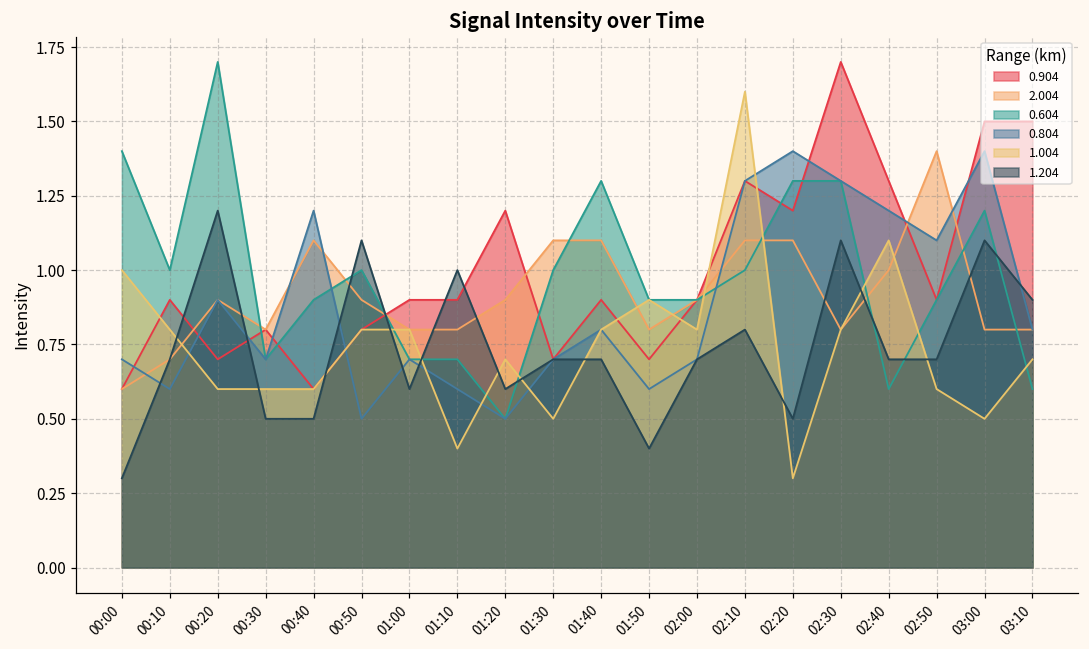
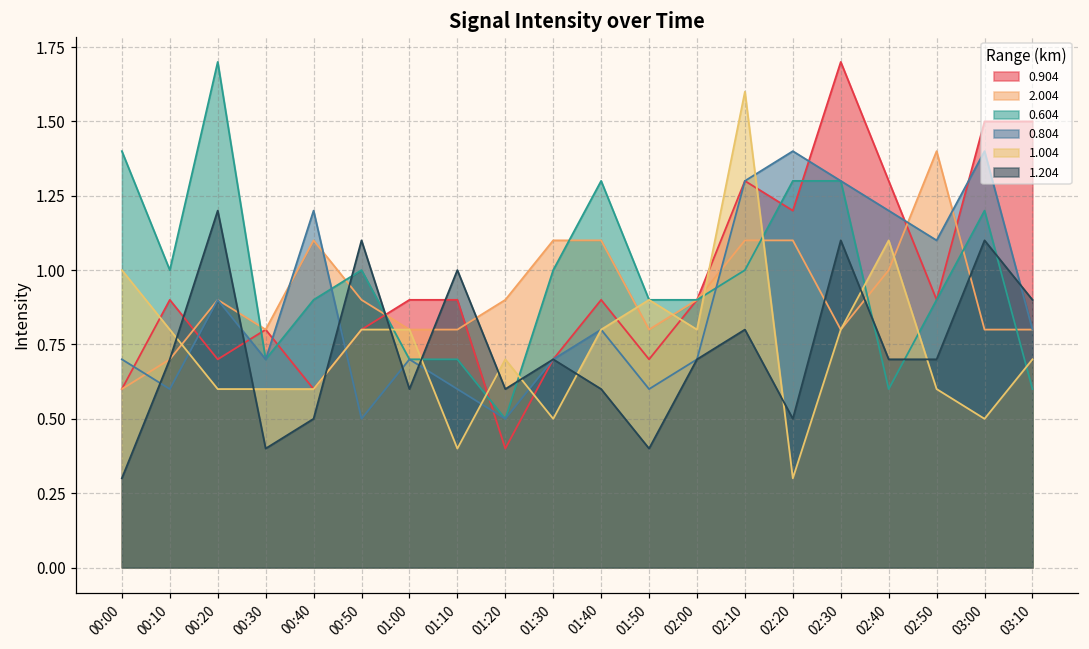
  {
    "0.904": {
      "00:10": 0.9,
      "00:20": 0.7,
      "01:00": 0.9,
      "01:10": 0.9,
-     "01:20": 1.2,
+     "01:20": 0.4,
      "01:40": 0.9,
      "01:50": 0.7,
      "02:20": 1.2,
      "02:30": 1.7,
      "02:40": 1.3
    },
    "1.204": {
      "00:00": 0.3,
      "00:20": 1.2,
-     "00:30": 0.5,
+     "00:30": 0.4,
      "00:40": 0.5,
      "00:50": 1.1,
      "01:00": 0.6,
      "01:10": 1.0,
      "01:20": 0.6,
-     "01:40": 0.7,
+     "01:40": 0.6,
      "01:50": 0.4,
      "02:10": 0.8,
      "02:20": 0.5,
      "02:30": 1.1,
      "02:40": 0.7,
      "02:50": 0.7,
      "03:00": 1.1,
      "03:10": 0.9
    }
  }
